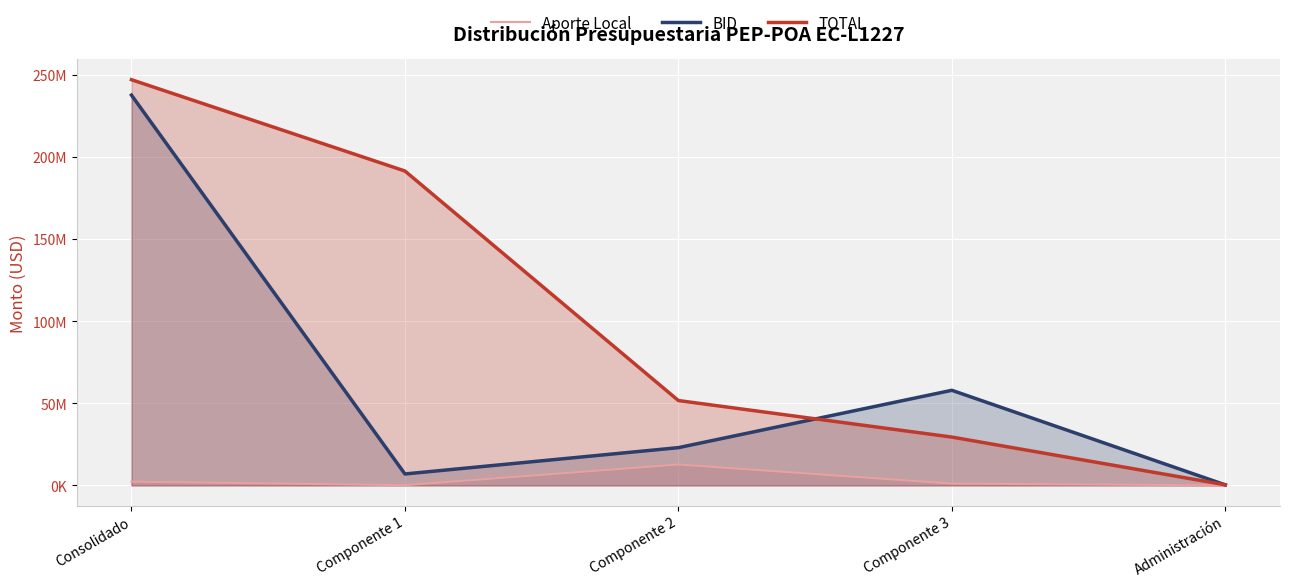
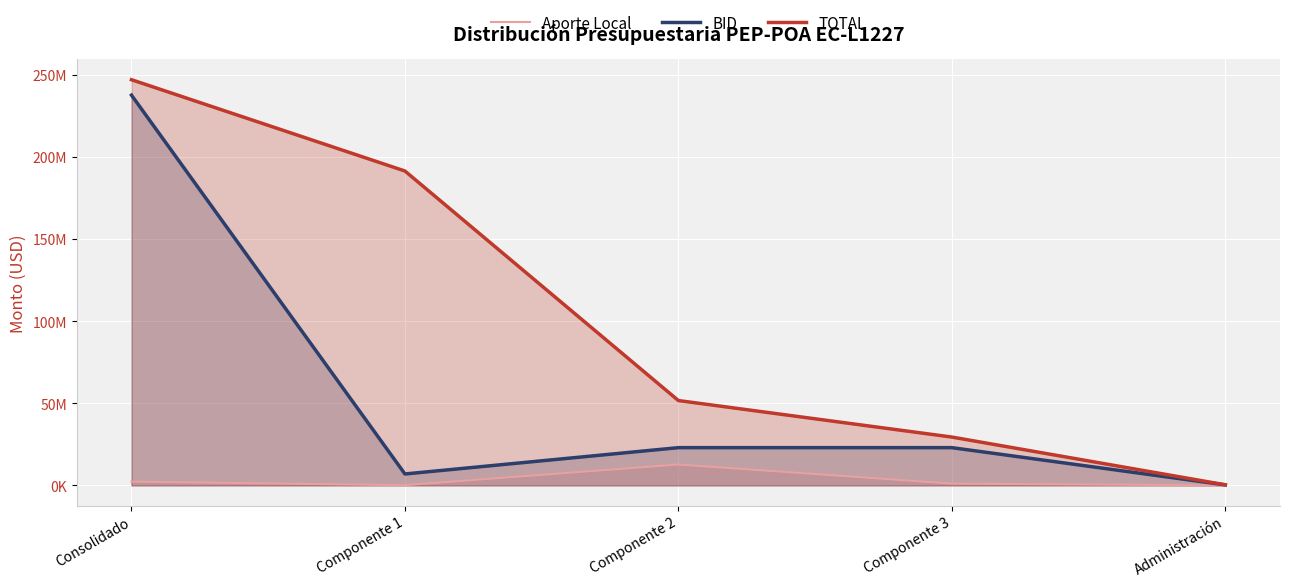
  {
    "Aporte Local": {
      "Consolidado": 2000000,
      "Componente 1": 0,
      "Componente 2": 13000000,
      "Componente 3": 1000000
    },
    "BID": {
      "Consolidado": 238000000,
      "Componente 1": 7000000,
      "Componente 2": 23000000,
-     "Componente 3": 58000000
+     "Componente 3": 23000000
    },
    "TOTAL": {
      "Consolidado": 247000000,
      "Componente 1": 191000000,
      "Componente 2": 52000000,
      "Componente 3": 29000000
    }
  }
